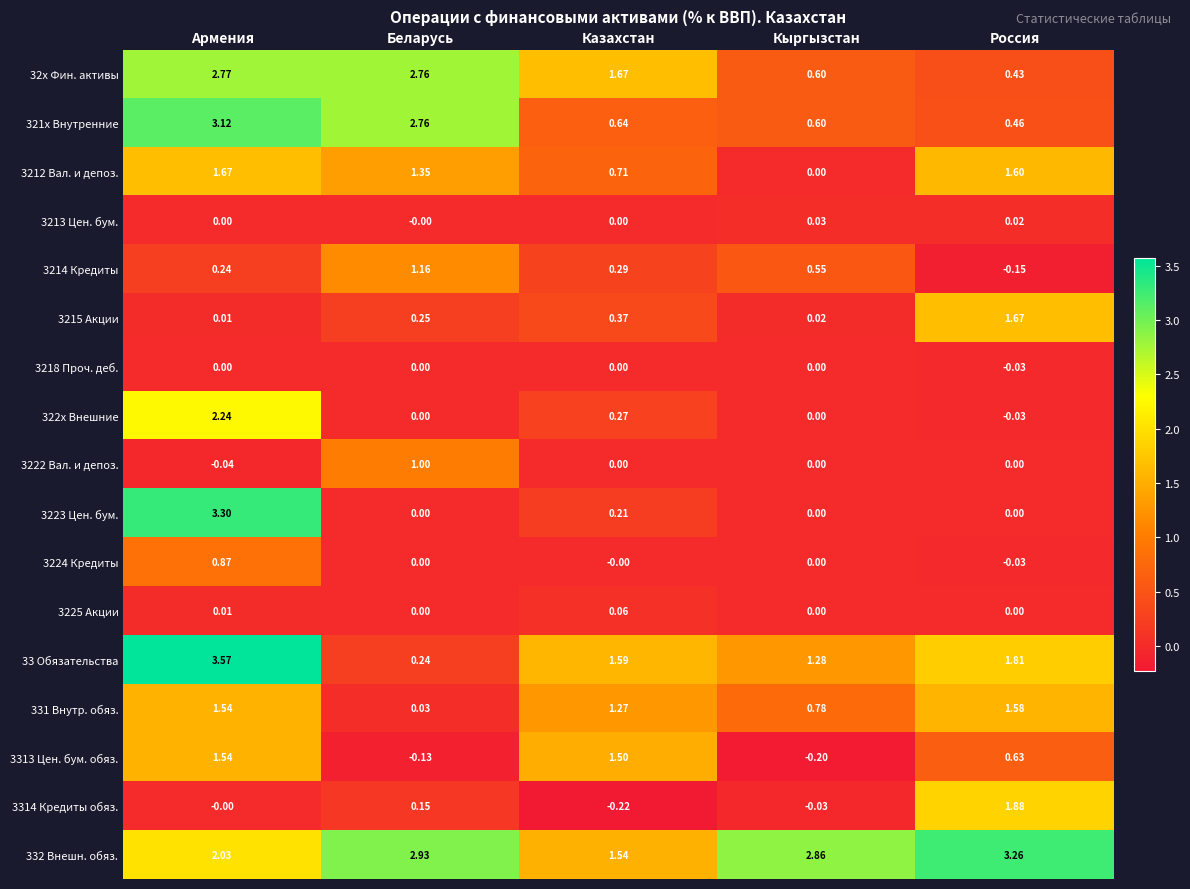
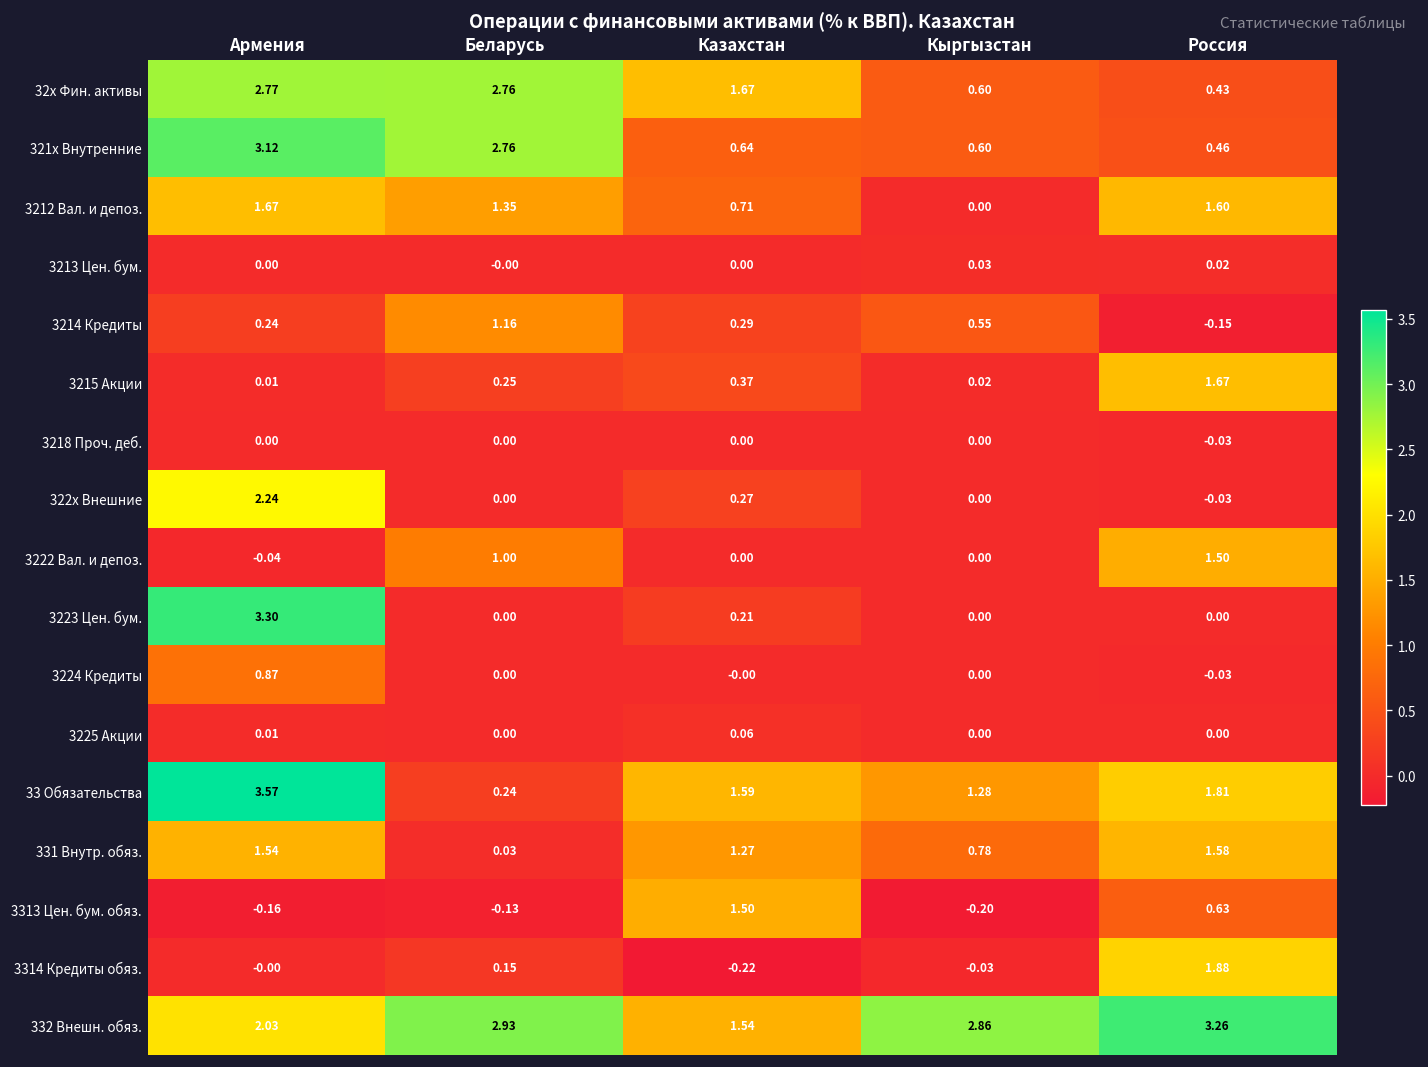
  {
    "32x Фин. активы": {
      "Армения": 2.77,
      "Беларусь": 2.76,
      "Казахстан": 1.67,
      "Кыргызстан": 0.60,
      "Россия": 0.43
    },
    "321x Внутренние": {
      "Армения": 3.12,
      "Беларусь": 2.76,
      "Казахстан": 0.64,
      "Кыргызстан": 0.60,
      "Россия": 0.46
    },
    "3212 Вал. и депоз.": {
      "Армения": 1.67,
      "Беларусь": 1.35,
      "Казахстан": 0.71,
      "Кыргызстан": 0.00,
      "Россия": 1.60
    },
    "3213 Цен. бум.": {
      "Армения": 0.00,
      "Беларусь": -0.00,
      "Казахстан": 0.00,
      "Кыргызстан": 0.03,
      "Россия": 0.02
    },
    "3214 Кредиты": {
      "Армения": 0.24,
      "Беларусь": 1.16,
      "Казахстан": 0.29,
      "Кыргызстан": 0.55,
      "Россия": -0.15
    },
    "3215 Акции": {
      "Армения": 0.01,
      "Беларусь": 0.25,
      "Казахстан": 0.37,
      "Кыргызстан": 0.02,
      "Россия": 1.67
    },
    "3218 Проч. деб.": {
      "Армения": 0.00,
      "Беларусь": 0.00,
      "Казахстан": 0.00,
      "Кыргызстан": 0.00,
      "Россия": -0.03
    },
    "322x Внешние": {
      "Армения": 2.24,
      "Беларусь": 0.00,
      "Казахстан": 0.27,
      "Кыргызстан": 0.00,
      "Россия": -0.03
    },
    "3222 Вал. и депоз.": {
      "Армения": -0.04,
      "Беларусь": 1.00,
      "Казахстан": 0.00,
      "Кыргызстан": 0.00,
-     "Россия": 0.00
+     "Россия": 1.50
    },
    "3223 Цен. бум.": {
      "Армения": 3.30,
      "Беларусь": 0.00,
      "Казахстан": 0.21,
      "Кыргызстан": 0.00,
      "Россия": 0.00
    },
    "3224 Кредиты": {
      "Армения": 0.87,
      "Беларусь": 0.00,
      "Казахстан": -0.00,
      "Кыргызстан": 0.00,
      "Россия": -0.03
    },
    "3225 Акции": {
      "Армения": 0.01,
      "Беларусь": 0.00,
      "Казахстан": 0.06,
      "Кыргызстан": 0.00,
      "Россия": 0.00
    },
    "33 Обязательства": {
      "Армения": 3.57,
      "Беларусь": 0.24,
      "Казахстан": 1.59,
      "Кыргызстан": 1.28,
      "Россия": 1.81
    },
    "331 Внутр. обяз.": {
      "Армения": 1.54,
      "Беларусь": 0.03,
      "Казахстан": 1.27,
      "Кыргызстан": 0.78,
      "Россия": 1.58
    },
    "3313 Цен. бум. обяз.": {
-     "Армения": 1.54,
+     "Армения": -0.16,
      "Беларусь": -0.13,
      "Казахстан": 1.50,
      "Кыргызстан": -0.20,
      "Россия": 0.63
    },
    "3314 Кредиты обяз.": {
      "Армения": -0.00,
      "Беларусь": 0.15,
      "Казахстан": -0.22,
      "Кыргызстан": -0.03,
      "Россия": 1.88
    },
    "332 Внешн. обяз.": {
      "Армения": 2.03,
      "Беларусь": 2.93,
      "Казахстан": 1.54,
      "Кыргызстан": 2.86,
      "Россия": 3.26
    }
  }
